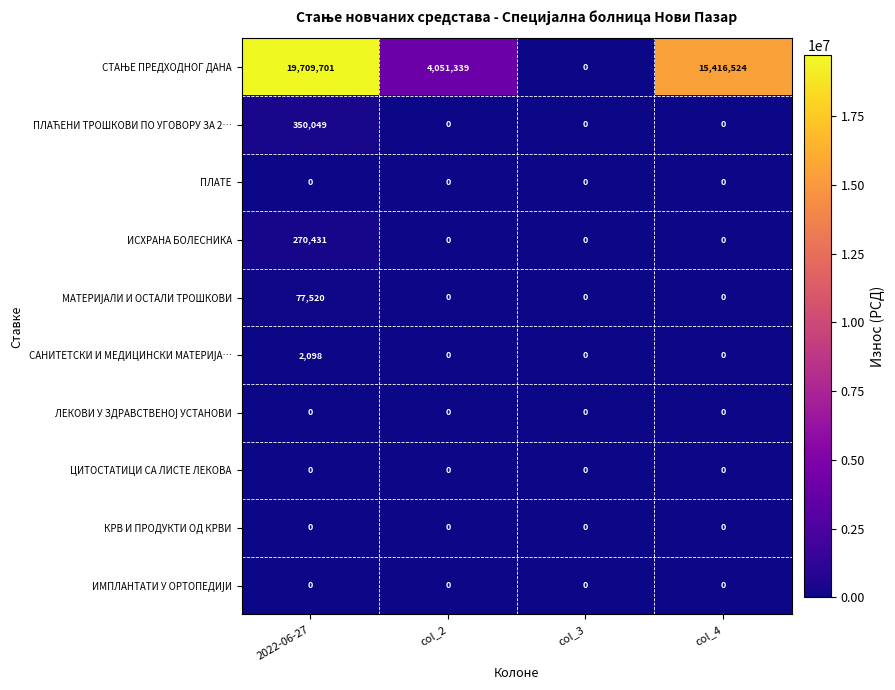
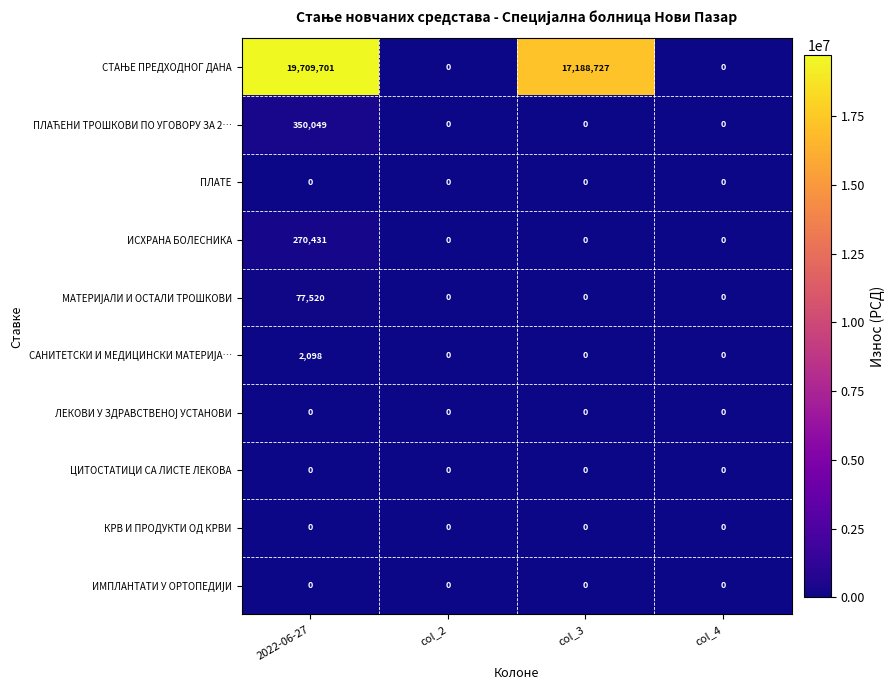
  {
    "СТАЊЕ ПРЕДХОДНОГ ДАНА": {
      "2022-06-27": "19,709,701",
-     "col_2": "4,051,339",
-     "col_3": "0",
-     "col_4": "15,416,524"
+     "col_2": "0",
+     "col_3": "17,188,727",
+     "col_4": "0"
    },
    "ПЛАЋЕНИ ТРОШКОВИ ПО УГОВОРУ ЗА 2…": {
      "2022-06-27": "350,049",
      "col_2": "0",
      "col_3": "0",
      "col_4": "0"
    },
    "ПЛАТЕ": {
      "2022-06-27": "0",
      "col_2": "0",
      "col_3": "0",
      "col_4": "0"
    },
    "ИСХРАНА БОЛЕСНИКА": {
      "2022-06-27": "270,431",
      "col_2": "0",
      "col_3": "0",
      "col_4": "0"
    },
    "МАТЕРИЈАЛИ И ОСТАЛИ ТРОШКОВИ": {
      "2022-06-27": "77,520",
      "col_2": "0",
      "col_3": "0",
      "col_4": "0"
    },
    "САНИТЕТСКИ И МЕДИЦИНСКИ МАТЕРИЈА…": {
      "2022-06-27": "2,098",
      "col_2": "0",
      "col_3": "0",
      "col_4": "0"
    },
    "ЛЕКОВИ У ЗДРАВСТВЕНОЈ УСТАНОВИ": {
      "2022-06-27": "0",
      "col_2": "0",
      "col_3": "0",
      "col_4": "0"
    },
    "ЦИТОСТАТИЦИ СА ЛИСТЕ ЛЕКОВА": {
      "2022-06-27": "0",
      "col_2": "0",
      "col_3": "0",
      "col_4": "0"
    },
    "КРВ И ПРОДУКТИ ОД КРВИ": {
      "2022-06-27": "0",
      "col_2": "0",
      "col_3": "0",
      "col_4": "0"
    },
    "ИМПЛАНТАТИ У ОРТОПЕДИЈИ": {
      "2022-06-27": "0",
      "col_2": "0",
      "col_3": "0",
      "col_4": "0"
    }
  }
